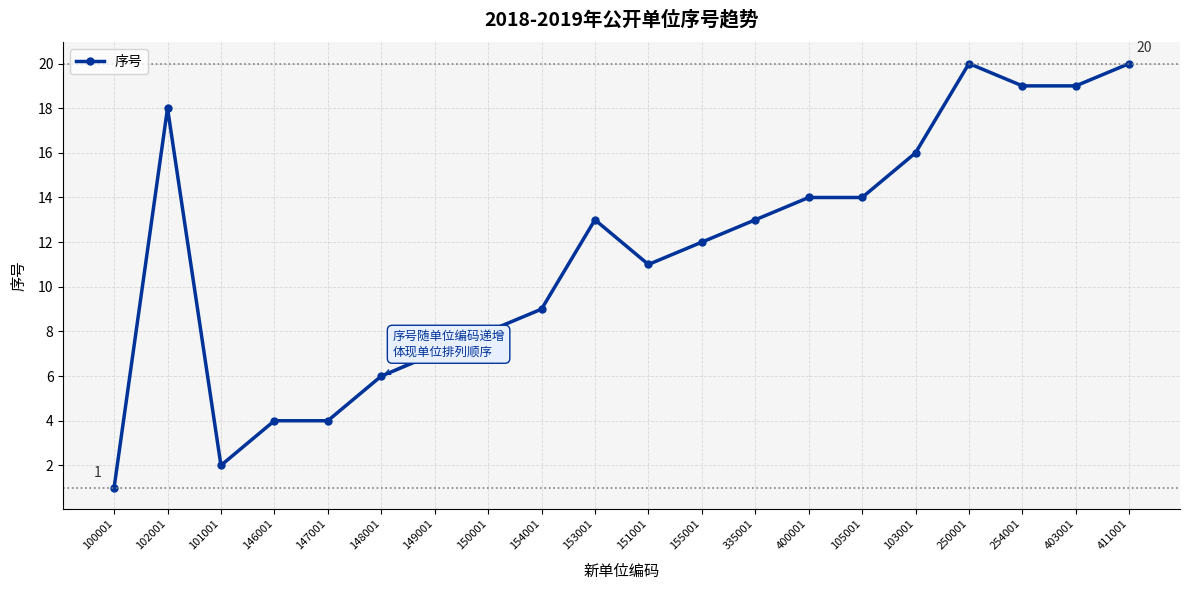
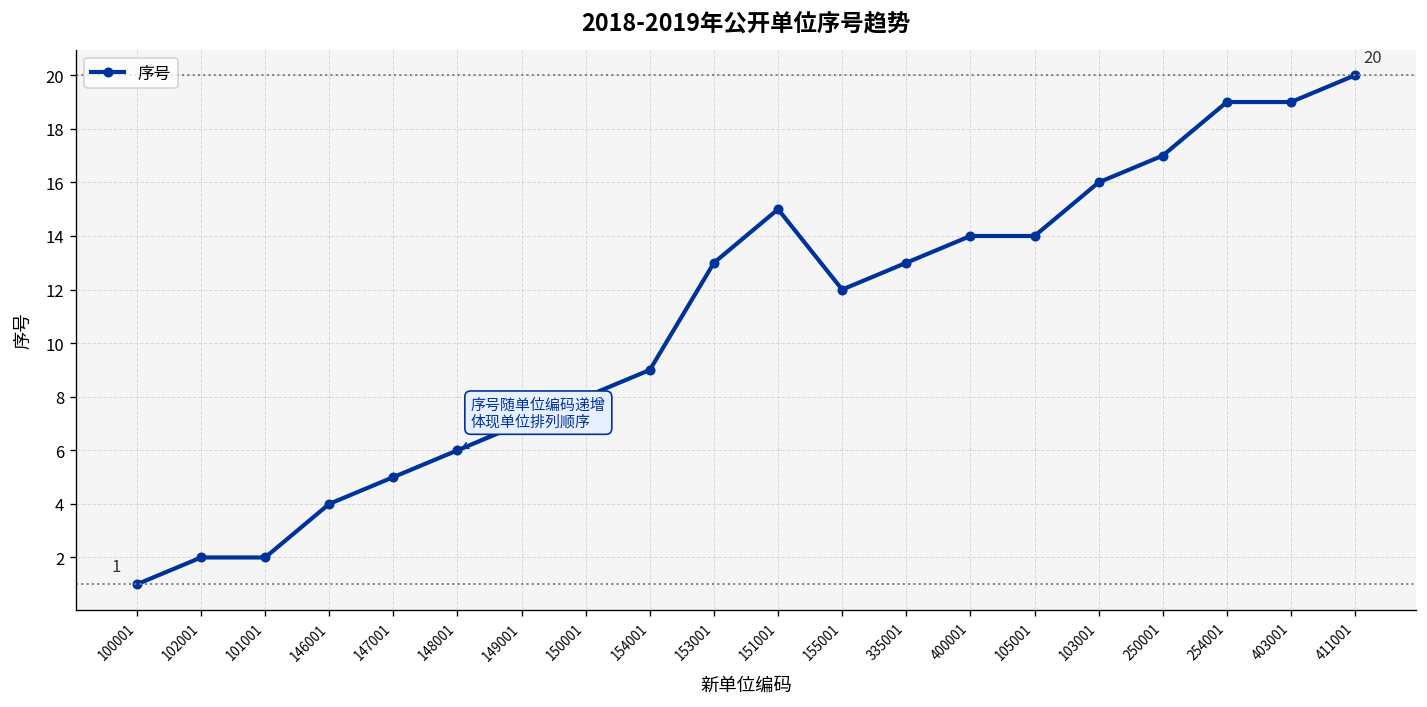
  {
-   "102001": 18,
+   "102001": 2,
    "101001": 2,
    "146001": 4,
-   "147001": 4,
+   "147001": 5,
    "148001": 6,
    "154001": 9,
    "153001": 13,
-   "151001": 11,
+   "151001": 15,
    "155001": 12,
    "335001": 13,
    "400001": 14,
    "105001": 14,
    "103001": 16,
-   "250001": 20,
+   "250001": 17,
    "254001": 19,
    "403001": 19
  }
